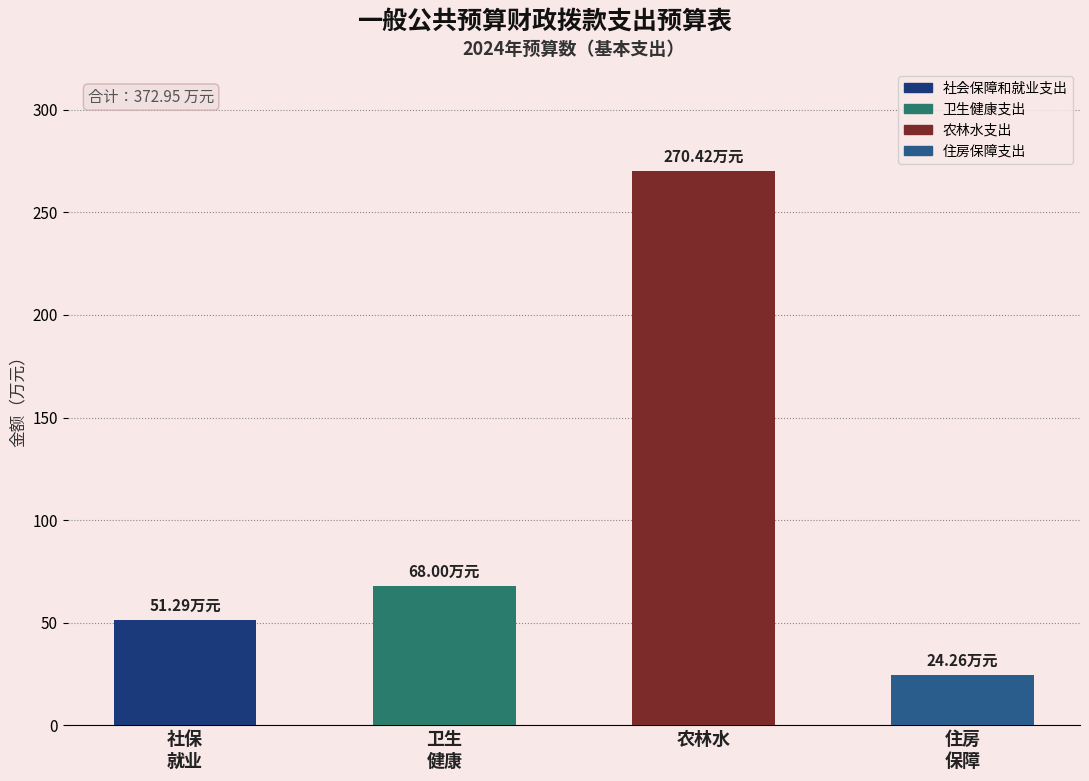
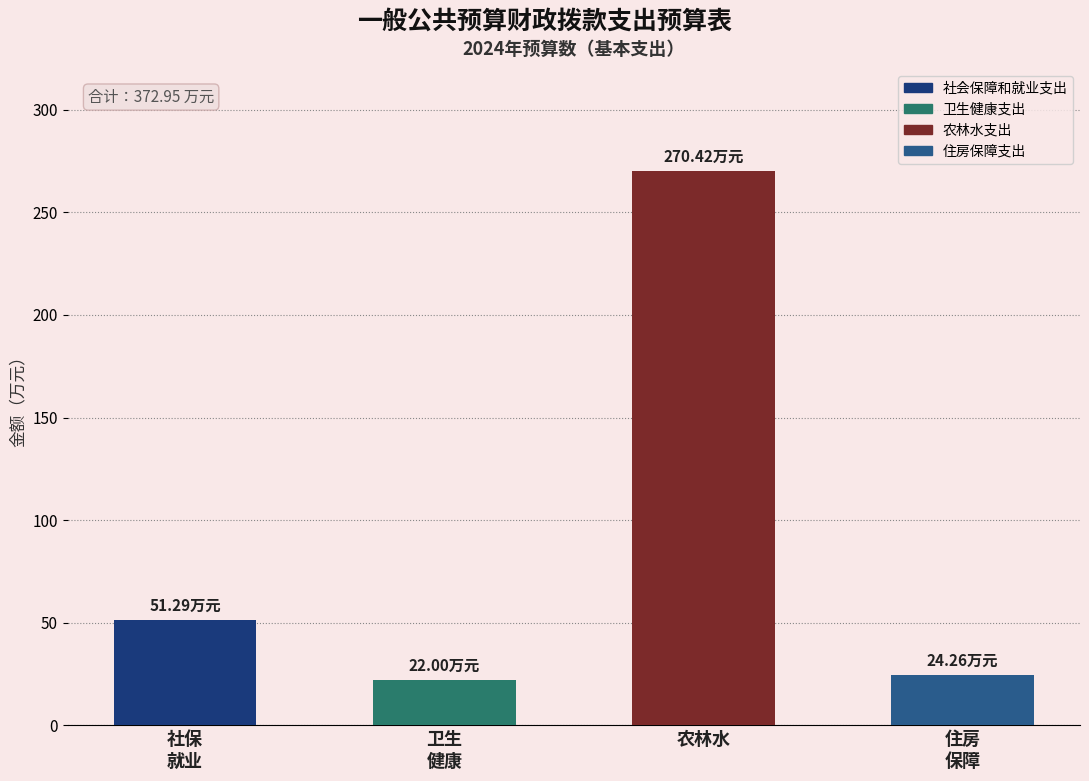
  {
    "社保 就业": 51.29,
-   "卫生 健康": 68.00,
+   "卫生 健康": 22.00,
    "农林水": 270.42,
    "住房 保障": 24.26
  }
